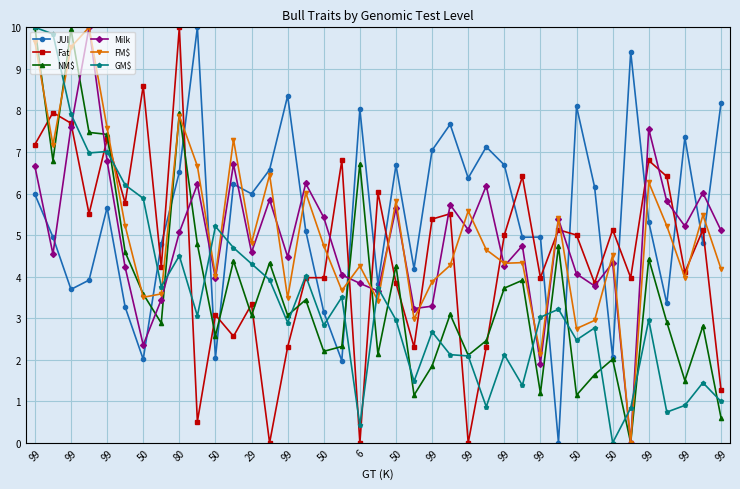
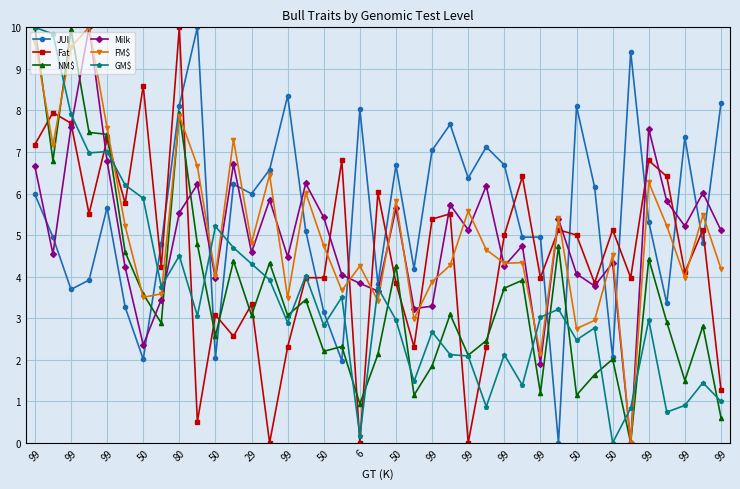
  {
    "JUI": {
-     "80": 6.5,
+     "80": 8.1,
      "6": 8.0
    },
    "Fat": {
      "80": 10.0,
      "6": 0.0
    },
    "NM$": {
      "80": 7.9,
-     "6": 6.7
+     "6": 0.9
    },
    "Milk": {
-     "80": 5.1,
+     "80": 5.5,
      "6": 3.8
    },
    "FM$": {
      "80": 7.9,
      "6": 4.3
    },
    "GM$": {
      "80": 4.5,
-     "6": 0.4
+     "6": 0.2
    }
  }
